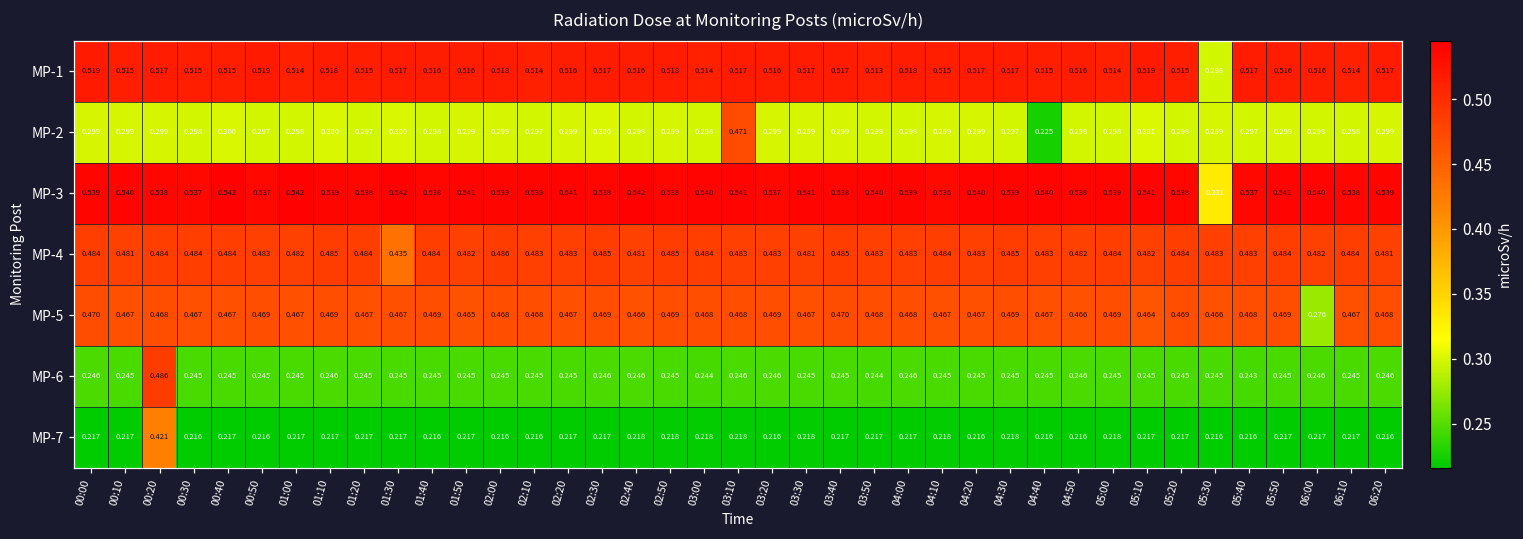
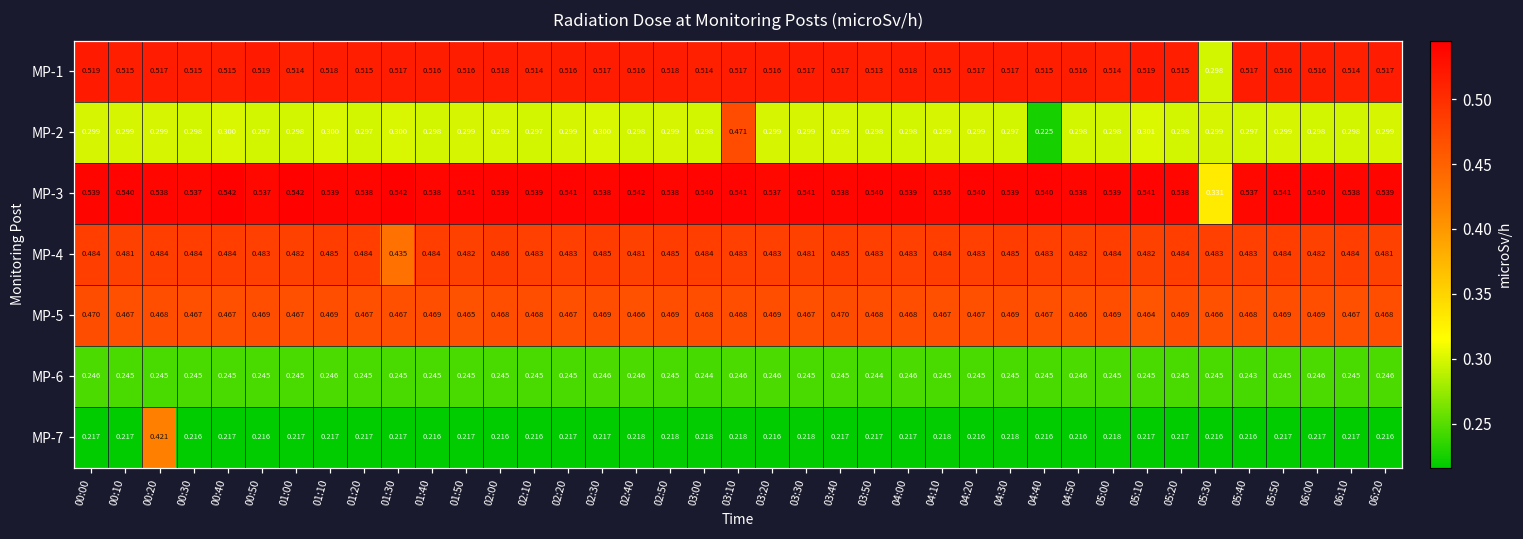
  {
    "MP-5": {
      "00:00": 0.470,
      "00:10": 0.467,
      "00:20": 0.468,
      "00:30": 0.467,
      "00:40": 0.467,
      "00:50": 0.469,
      "01:00": 0.467,
      "01:10": 0.469,
      "01:20": 0.467,
      "01:30": 0.467,
      "01:40": 0.469,
      "01:50": 0.465,
      "02:00": 0.468,
      "02:10": 0.468,
      "02:20": 0.467,
      "02:30": 0.469,
      "02:40": 0.466,
      "02:50": 0.469,
      "03:00": 0.468,
      "03:10": 0.468,
      "03:20": 0.469,
      "03:30": 0.467,
      "03:40": 0.470,
      "03:50": 0.468,
      "04:00": 0.468,
      "04:10": 0.467,
      "04:20": 0.467,
      "04:30": 0.469,
      "04:40": 0.467,
      "04:50": 0.466,
      "05:00": 0.469,
      "05:10": 0.464,
      "05:20": 0.469,
      "05:30": 0.466,
      "05:40": 0.468,
      "05:50": 0.469,
-     "06:00": 0.276,
+     "06:00": 0.469,
      "06:10": 0.467,
      "06:20": 0.468
    },
    "MP-6": {
      "00:00": 0.246,
      "00:10": 0.245,
-     "00:20": 0.486,
+     "00:20": 0.245,
      "00:30": 0.245,
      "00:40": 0.245,
      "00:50": 0.245,
      "01:00": 0.245,
      "01:10": 0.246,
      "01:20": 0.245,
      "01:30": 0.245,
      "01:40": 0.245,
      "01:50": 0.245,
      "02:00": 0.245,
      "02:10": 0.245,
      "02:20": 0.245,
      "02:30": 0.246,
      "02:40": 0.246,
      "02:50": 0.245,
      "03:00": 0.244,
      "03:10": 0.246,
      "03:20": 0.246,
      "03:30": 0.245,
      "03:40": 0.245,
      "03:50": 0.244,
      "04:00": 0.246,
      "04:10": 0.245,
      "04:20": 0.245,
      "04:30": 0.245,
      "04:40": 0.245,
      "04:50": 0.246,
      "05:00": 0.245,
      "05:10": 0.245,
      "05:20": 0.245,
      "05:30": 0.245,
      "05:40": 0.243,
      "05:50": 0.245,
      "06:00": 0.246,
      "06:10": 0.245,
      "06:20": 0.246
    }
  }
